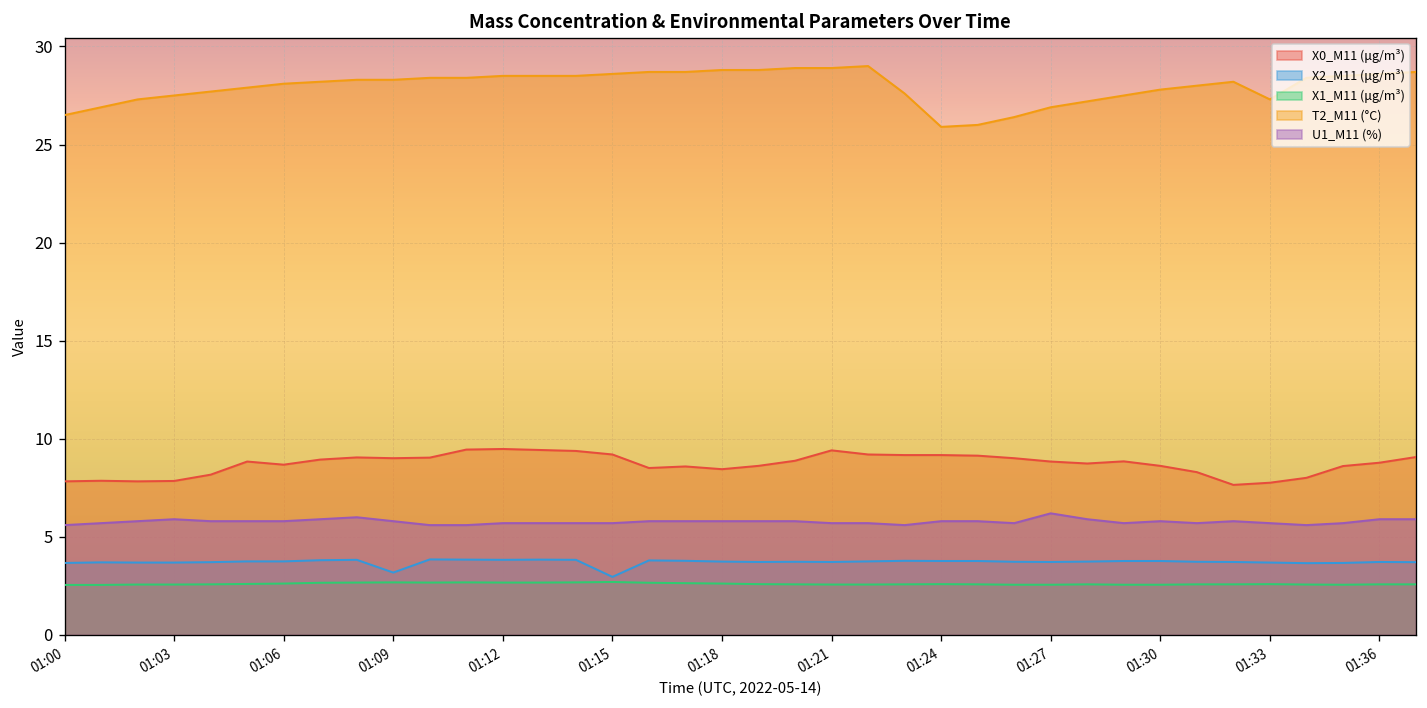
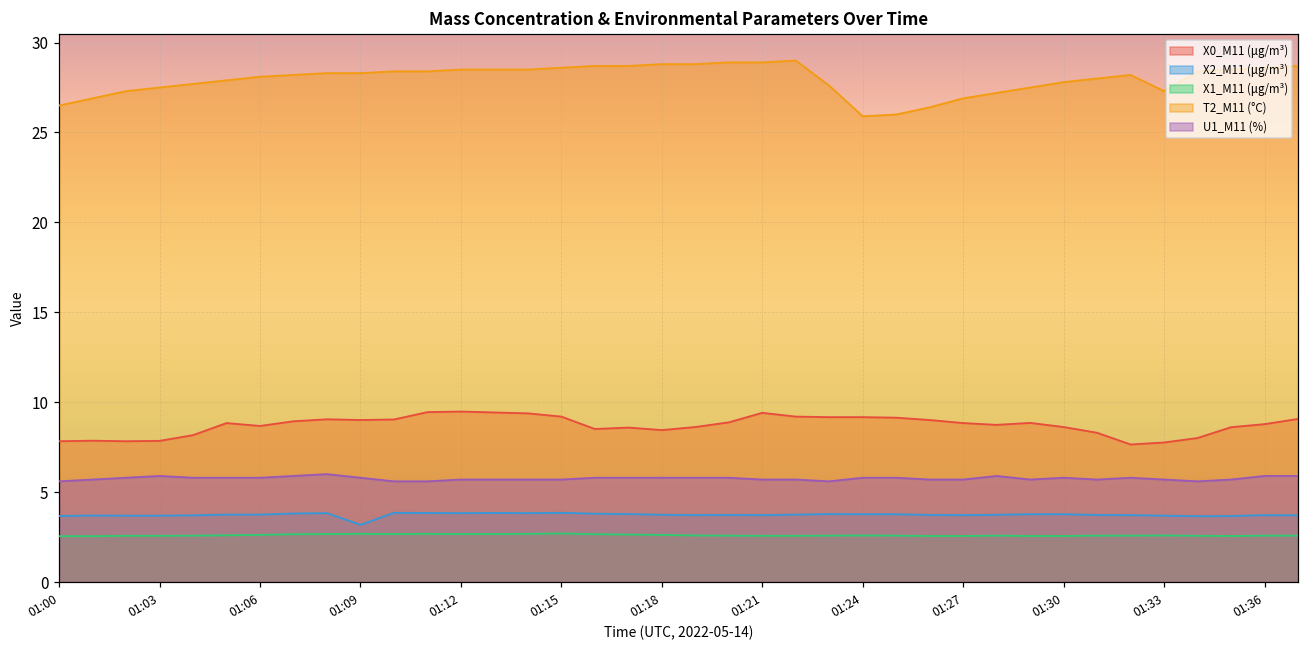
  {
    "X0_M11 (μg/m³)": {
      "01:00": 7.8,
      "01:03": 7.9,
      "01:06": 8.7,
      "01:09": 9.0,
      "01:12": 9.5,
      "01:15": 9.2,
      "01:18": 8.5,
      "01:21": 9.4,
      "01:24": 9.2,
      "01:27": 8.8,
      "01:30": 8.6,
      "01:33": 7.8,
      "01:36": 8.8
    },
    "X2_M11 (μg/m³)": {
      "01:00": 3.7,
      "01:03": 3.7,
      "01:06": 3.8,
      "01:09": 3.2,
      "01:12": 3.8,
-     "01:15": 3.0,
+     "01:15": 3.9,
      "01:18": 3.7,
      "01:21": 3.7,
      "01:24": 3.8,
      "01:27": 3.7,
      "01:30": 3.8,
      "01:33": 3.7,
      "01:36": 3.7
    },
    "X1_M11 (μg/m³)": {
      "01:00": 2.6,
      "01:03": 2.6,
      "01:06": 2.6,
      "01:09": 2.7,
      "01:12": 2.7,
      "01:15": 2.7,
      "01:18": 2.6,
      "01:21": 2.6,
      "01:24": 2.6,
      "01:27": 2.6,
      "01:30": 2.6,
      "01:33": 2.6,
      "01:36": 2.6
    },
    "T2_M11 (°C)": {
      "01:00": 26.5,
      "01:03": 27.5,
      "01:06": 28.1,
      "01:09": 28.3,
      "01:12": 28.5,
      "01:15": 28.6,
      "01:18": 28.8,
      "01:21": 28.9,
      "01:24": 25.9,
      "01:27": 26.9,
      "01:30": 27.8,
      "01:33": 27.3
    },
    "U1_M11 (%)": {
      "01:00": 5.6,
      "01:03": 5.9,
      "01:06": 5.8,
      "01:09": 5.8,
      "01:12": 5.7,
      "01:15": 5.7,
      "01:18": 5.8,
      "01:21": 5.7,
      "01:24": 5.8,
-     "01:27": 6.2,
+     "01:27": 5.7,
      "01:30": 5.8,
      "01:33": 5.7,
      "01:36": 5.9
    }
  }
